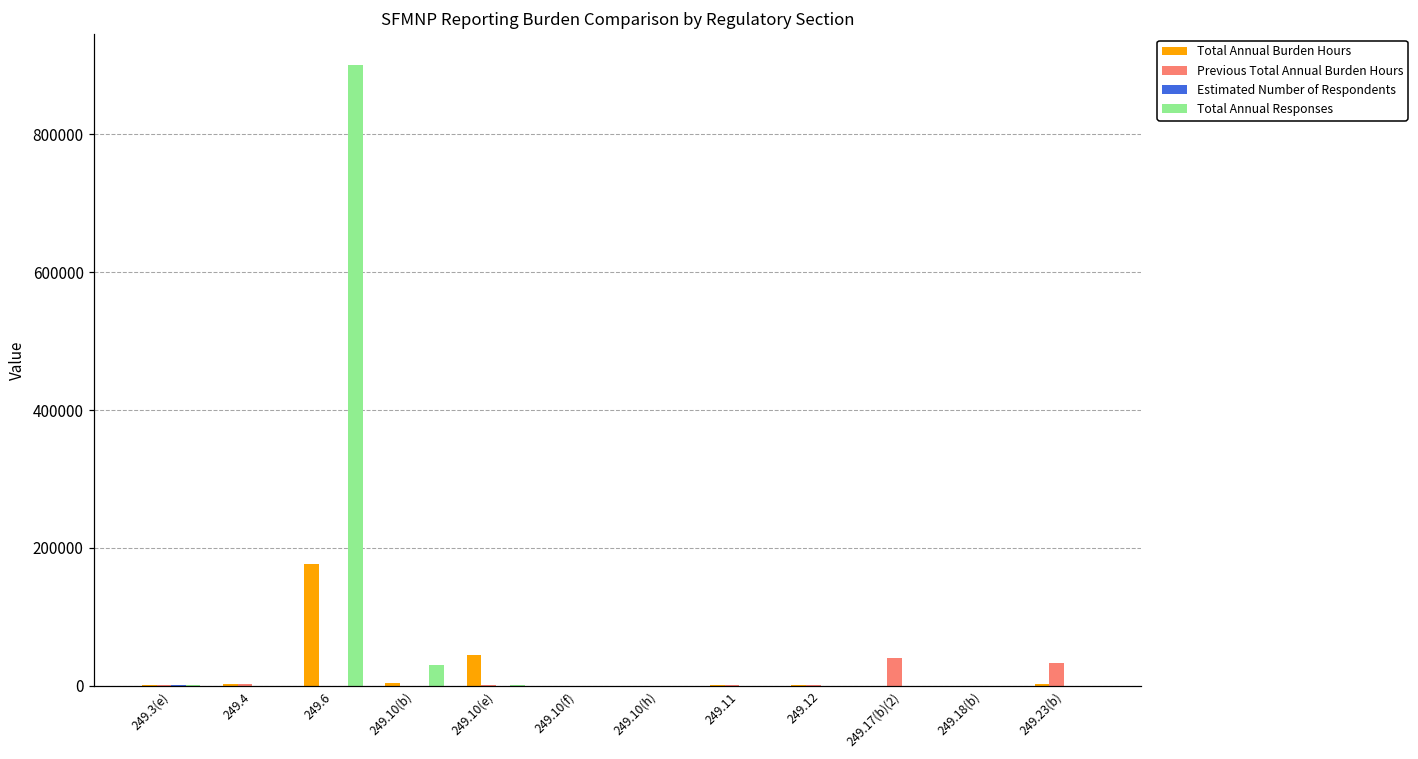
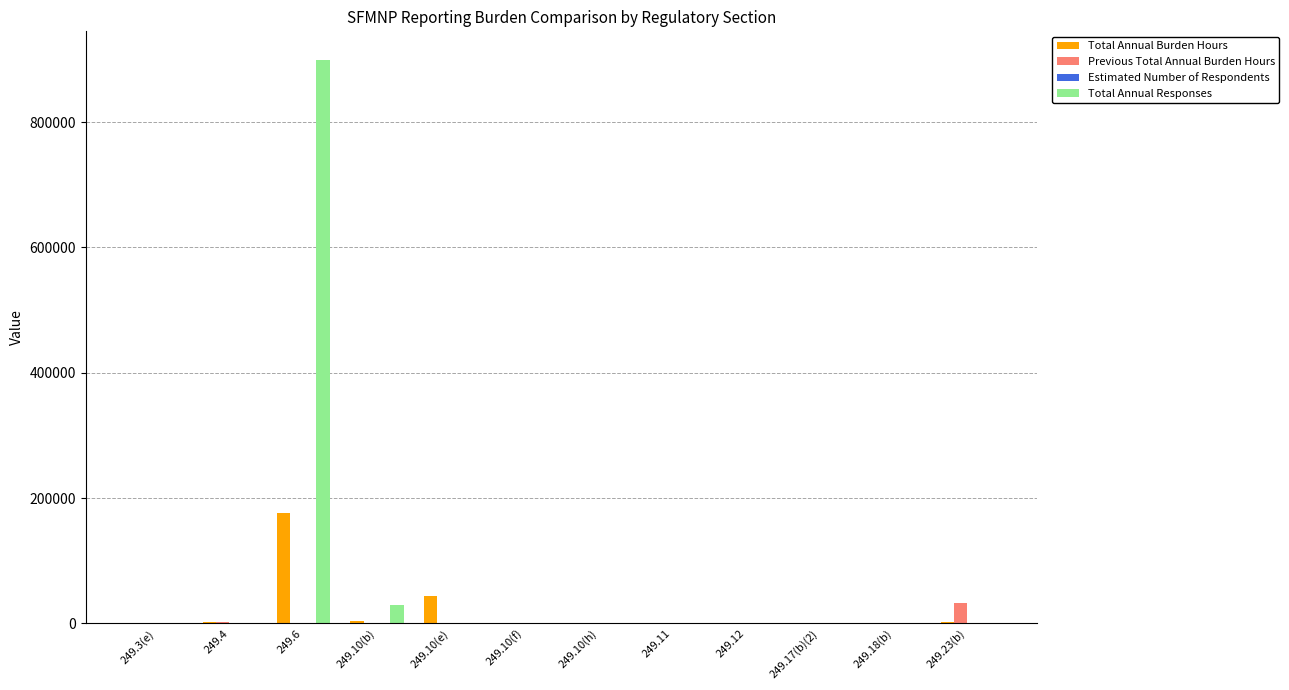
  {
    "Total Annual Burden Hours": {
      "249.6": 180000,
      "249.10(b)": 0,
      "249.10(e)": 40000
    },
    "Previous Total Annual Burden Hours": {
      "249.6": 0,
      "249.10(b)": 0,
-     "249.17(b)(2)": 40000,
+     "249.17(b)(2)": 0,
      "249.23(b)": 30000
    },
    "Total Annual Responses": {
      "249.6": 900000,
      "249.10(b)": 30000
    }
  }
